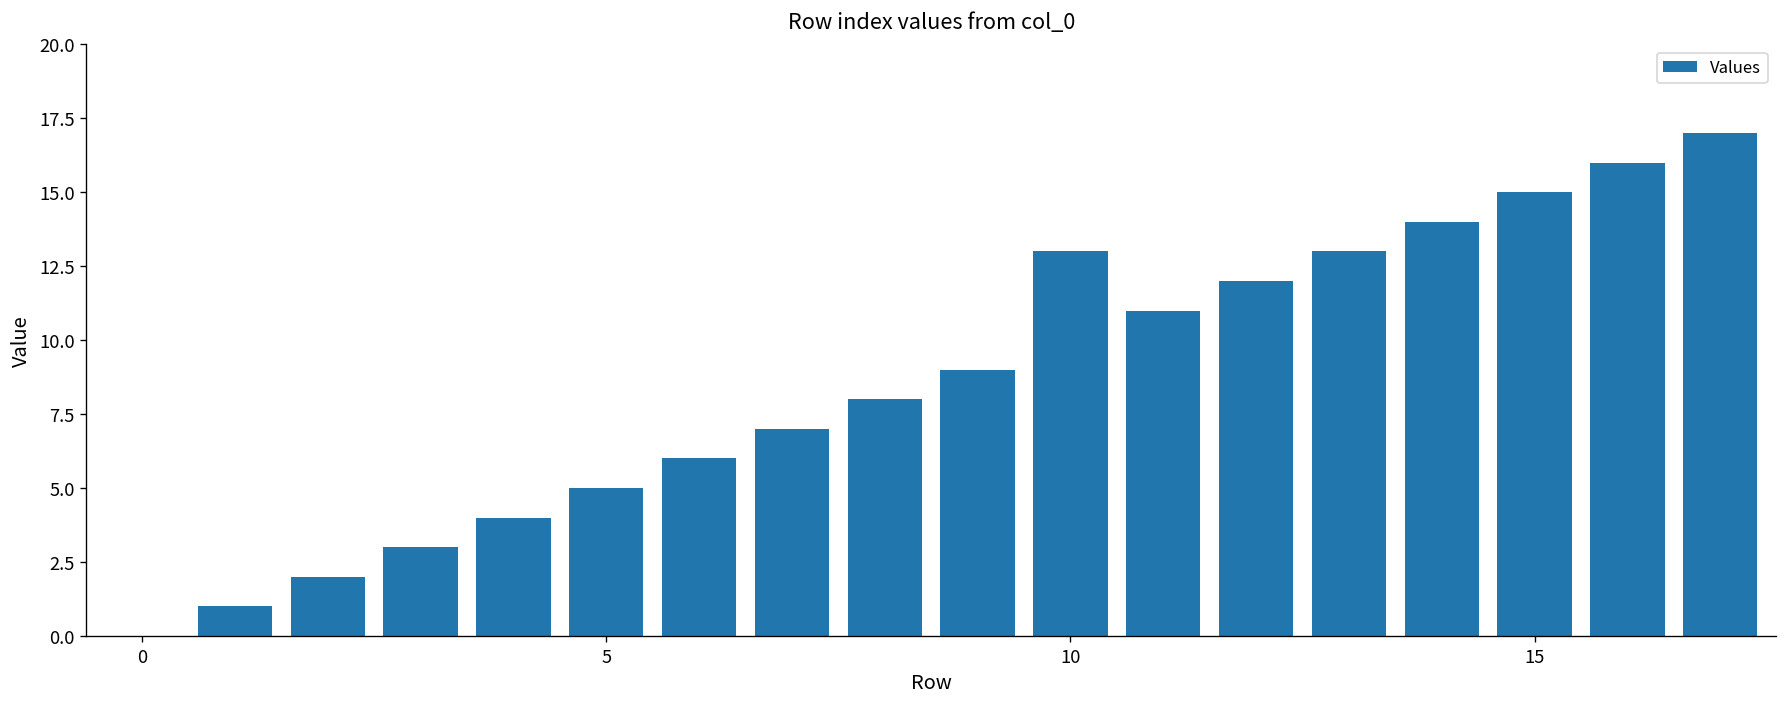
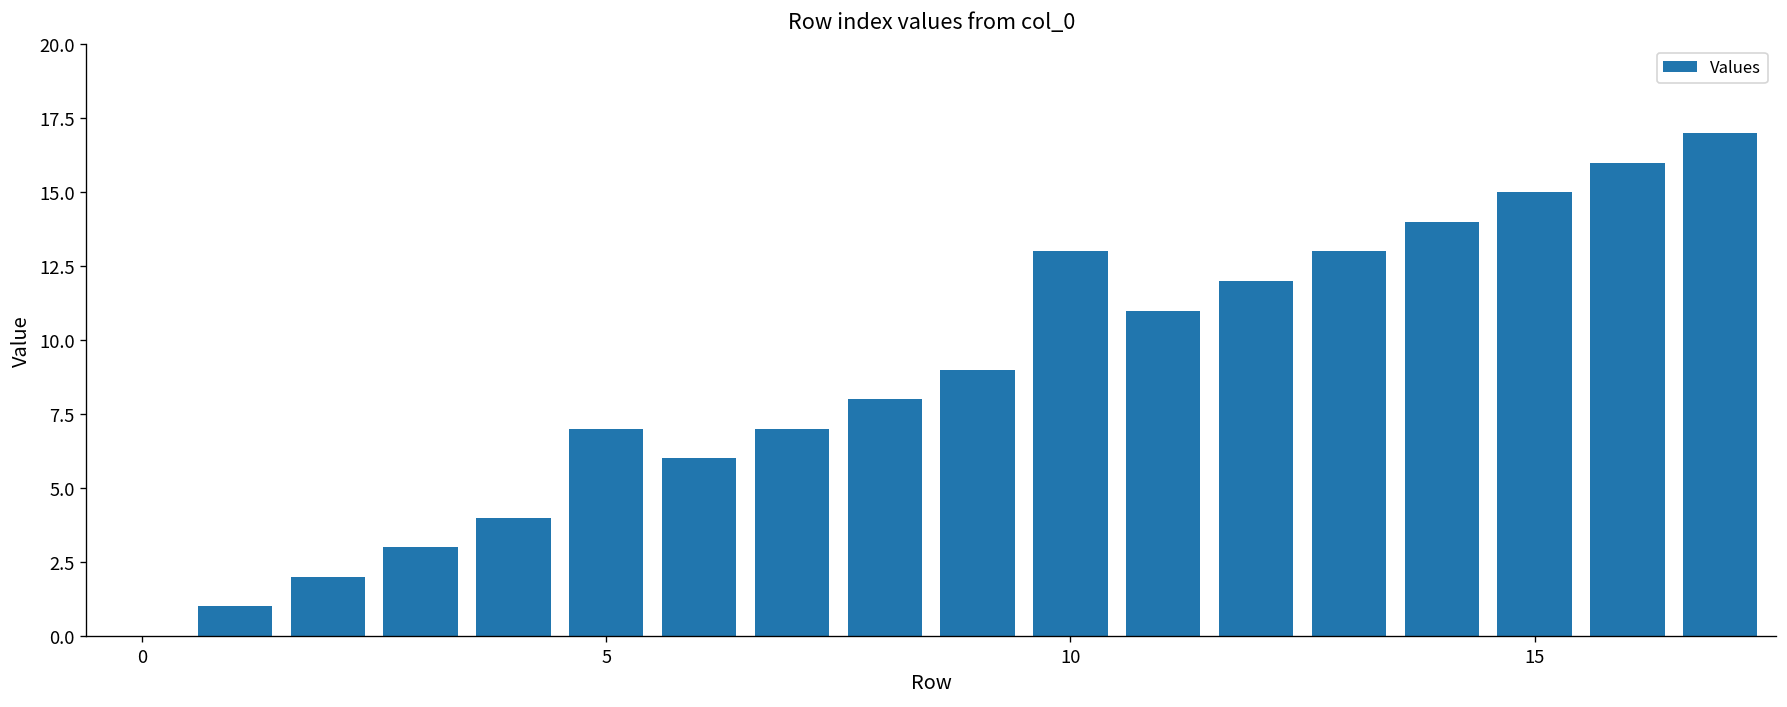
  {
    "0": 0,
-   "5": 5,
+   "5": 7,
    "10": 13,
    "15": 15
  }
